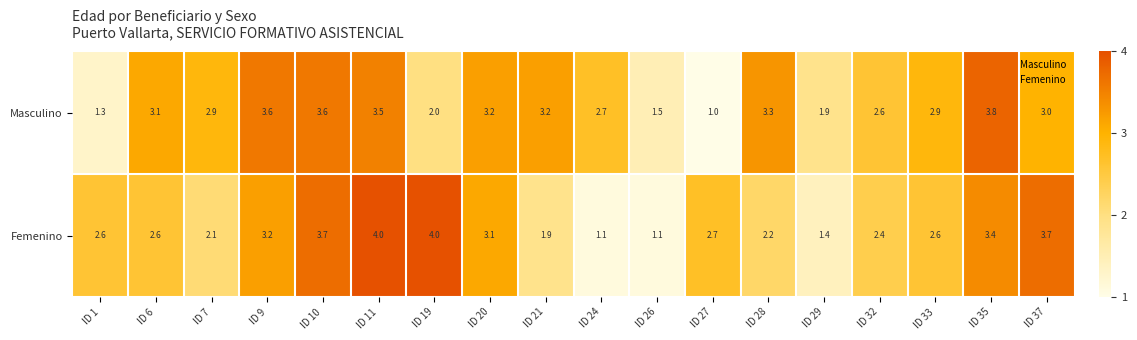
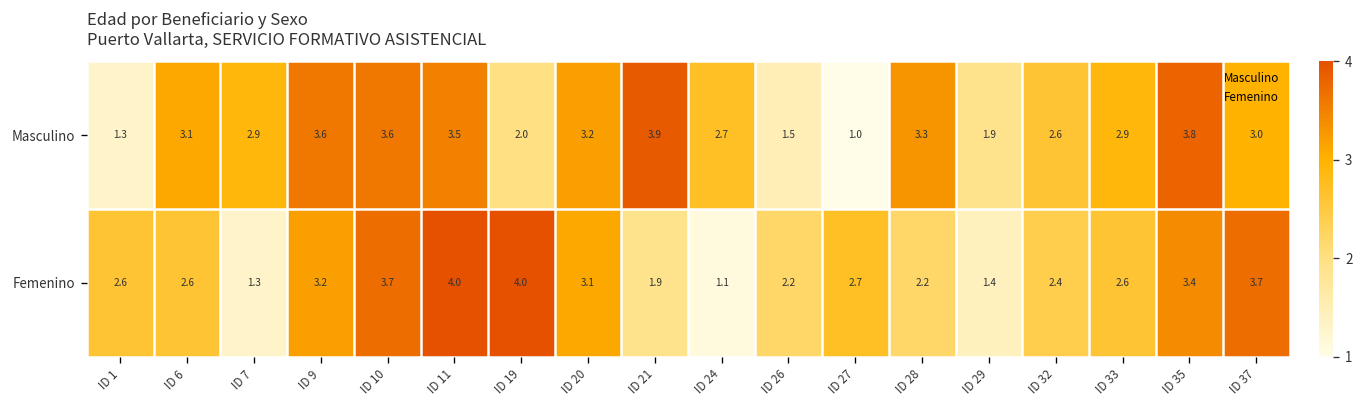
  {
    "Masculino": {
      "ID 1": 1.3,
      "ID 6": 3.1,
      "ID 7": 2.9,
      "ID 9": 3.6,
      "ID 10": 3.6,
      "ID 11": 3.5,
      "ID 19": 2.0,
      "ID 20": 3.2,
-     "ID 21": 3.2,
+     "ID 21": 3.9,
      "ID 24": 2.7,
      "ID 26": 1.5,
      "ID 27": 1.0,
      "ID 28": 3.3,
      "ID 29": 1.9,
      "ID 32": 2.6,
      "ID 33": 2.9,
      "ID 35": 3.8,
      "ID 37": 3.0
    },
    "Femenino": {
      "ID 1": 2.6,
      "ID 6": 2.6,
-     "ID 7": 2.1,
+     "ID 7": 1.3,
      "ID 9": 3.2,
      "ID 10": 3.7,
      "ID 11": 4.0,
      "ID 19": 4.0,
      "ID 20": 3.1,
      "ID 21": 1.9,
      "ID 24": 1.1,
-     "ID 26": 1.1,
+     "ID 26": 2.2,
      "ID 27": 2.7,
      "ID 28": 2.2,
      "ID 29": 1.4,
      "ID 32": 2.4,
      "ID 33": 2.6,
      "ID 35": 3.4,
      "ID 37": 3.7
    }
  }
